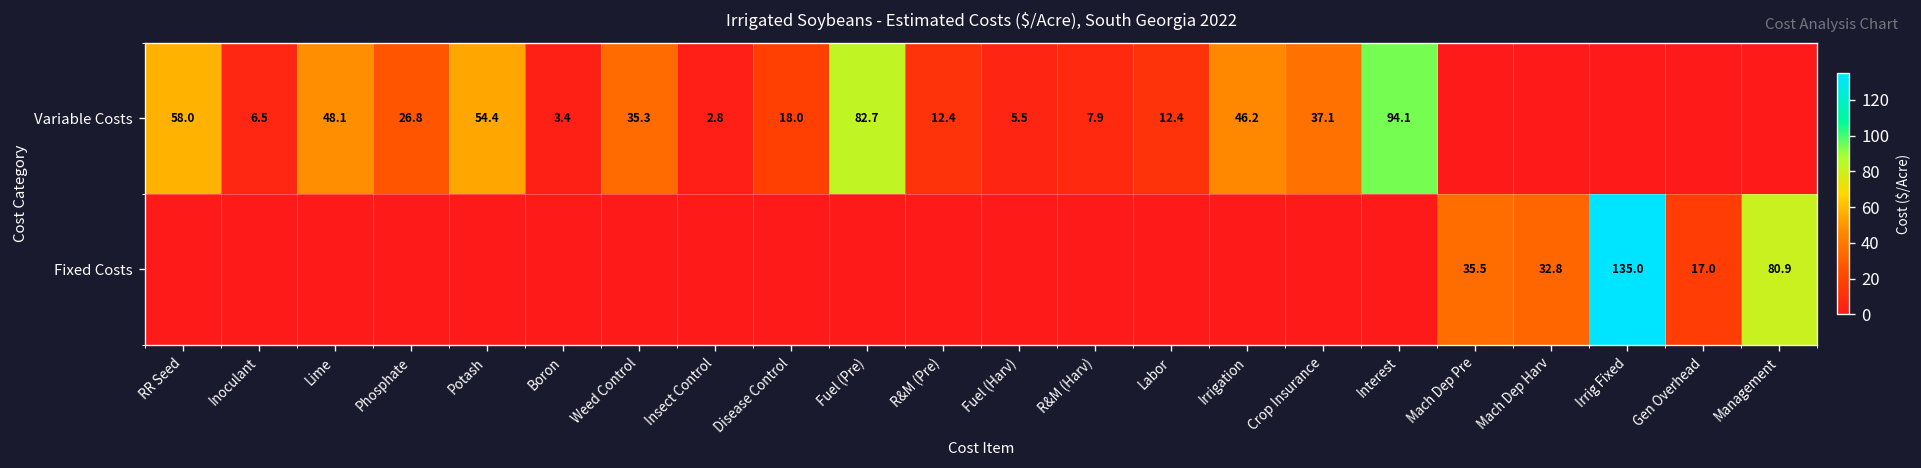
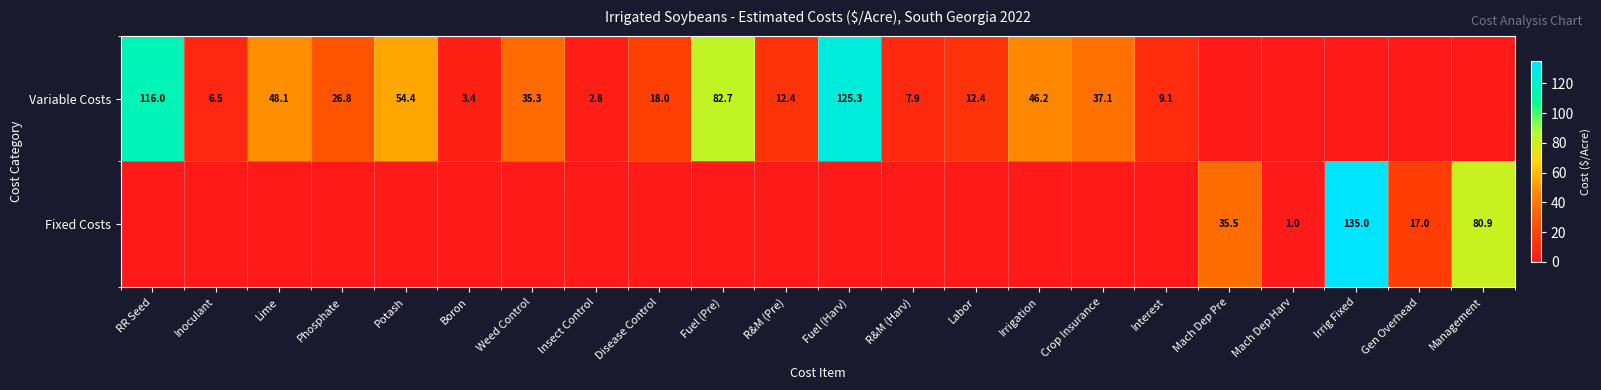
  {
    "Variable Costs": {
-     "RR Seed": 58.0,
+     "RR Seed": 116.0,
      "Inoculant": 6.5,
      "Lime": 48.1,
      "Phosphate": 26.8,
      "Potash": 54.4,
      "Boron": 3.4,
      "Weed Control": 35.3,
      "Insect Control": 2.8,
      "Disease Control": 18.0,
      "Fuel (Pre)": 82.7,
      "R&M (Pre)": 12.4,
-     "Fuel (Harv)": 5.5,
+     "Fuel (Harv)": 125.3,
      "R&M (Harv)": 7.9,
      "Labor": 12.4,
      "Irrigation": 46.2,
      "Crop Insurance": 37.1,
-     "Interest": 94.1
+     "Interest": 9.1
    },
    "Fixed Costs": {
      "Mach Dep Pre": 35.5,
-     "Mach Dep Harv": 32.8,
+     "Mach Dep Harv": 1.0,
      "Irrig Fixed": 135.0,
      "Gen Overhead": 17.0,
      "Management": 80.9
    }
  }
